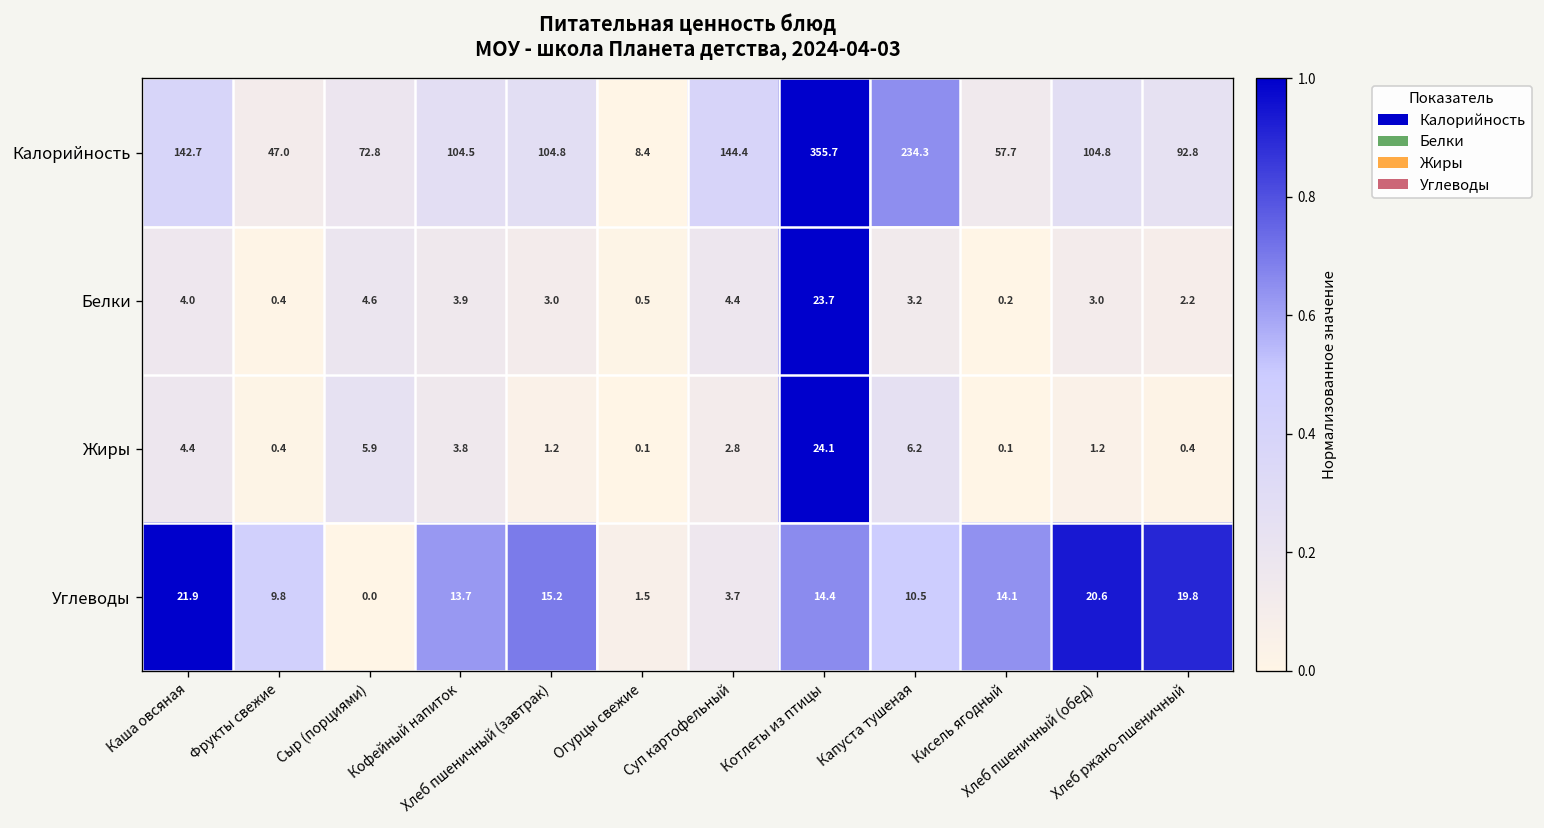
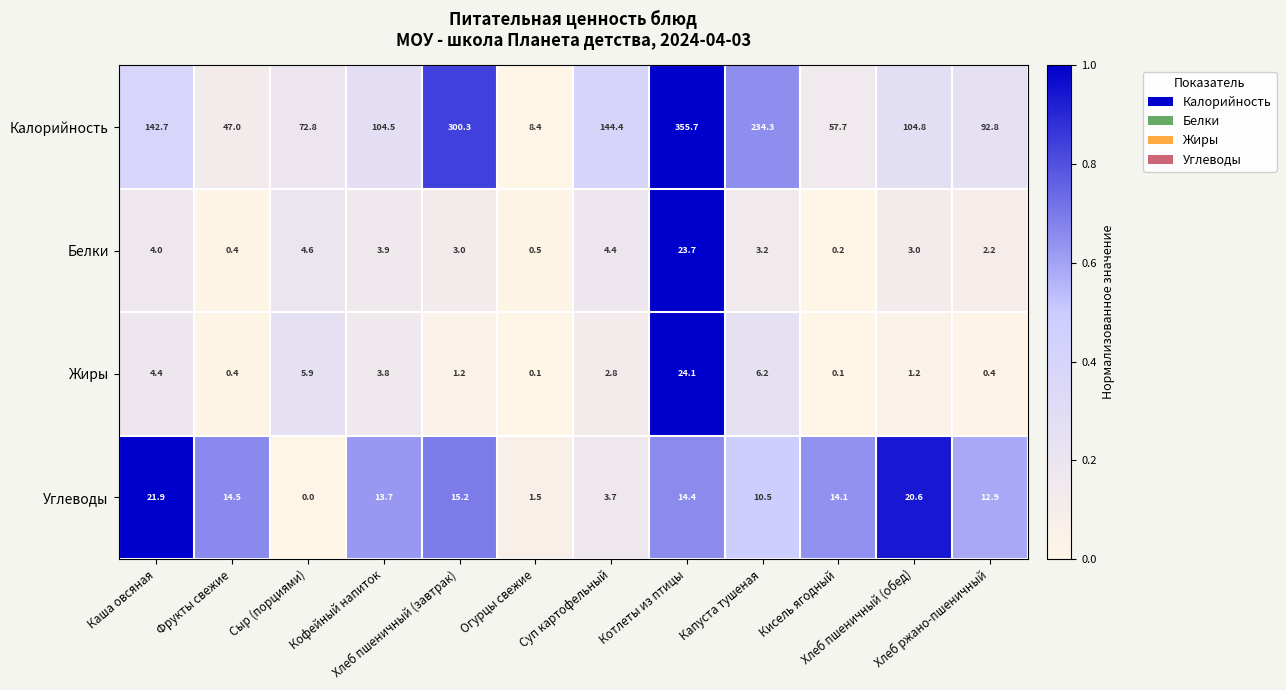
  {
    "Калорийность": {
      "Каша овсяная": 142.7,
      "Фрукты свежие": 47.0,
      "Сыр (порциями)": 72.8,
      "Кофейный напиток": 104.5,
-     "Хлеб пшеничный (завтрак)": 104.8,
+     "Хлеб пшеничный (завтрак)": 300.3,
      "Огурцы свежие": 8.4,
      "Суп картофельный": 144.4,
      "Котлеты из птицы": 355.7,
      "Капуста тушеная": 234.3,
      "Кисель ягодный": 57.7,
      "Хлеб пшеничный (обед)": 104.8,
      "Хлеб ржано-пшеничный": 92.8
    },
    "Белки": {
      "Каша овсяная": 4.0,
      "Фрукты свежие": 0.4,
      "Сыр (порциями)": 4.6,
      "Кофейный напиток": 3.9,
      "Хлеб пшеничный (завтрак)": 3.0,
      "Огурцы свежие": 0.5,
      "Суп картофельный": 4.4,
      "Котлеты из птицы": 23.7,
      "Капуста тушеная": 3.2,
      "Кисель ягодный": 0.2,
      "Хлеб пшеничный (обед)": 3.0,
      "Хлеб ржано-пшеничный": 2.2
    },
    "Жиры": {
      "Каша овсяная": 4.4,
      "Фрукты свежие": 0.4,
      "Сыр (порциями)": 5.9,
      "Кофейный напиток": 3.8,
      "Хлеб пшеничный (завтрак)": 1.2,
      "Огурцы свежие": 0.1,
      "Суп картофельный": 2.8,
      "Котлеты из птицы": 24.1,
      "Капуста тушеная": 6.2,
      "Кисель ягодный": 0.1,
      "Хлеб пшеничный (обед)": 1.2,
      "Хлеб ржано-пшеничный": 0.4
    },
    "Углеводы": {
      "Каша овсяная": 21.9,
-     "Фрукты свежие": 9.8,
+     "Фрукты свежие": 14.5,
      "Сыр (порциями)": 0.0,
      "Кофейный напиток": 13.7,
      "Хлеб пшеничный (завтрак)": 15.2,
      "Огурцы свежие": 1.5,
      "Суп картофельный": 3.7,
      "Котлеты из птицы": 14.4,
      "Капуста тушеная": 10.5,
      "Кисель ягодный": 14.1,
      "Хлеб пшеничный (обед)": 20.6,
-     "Хлеб ржано-пшеничный": 19.8
+     "Хлеб ржано-пшеничный": 12.9
    }
  }
